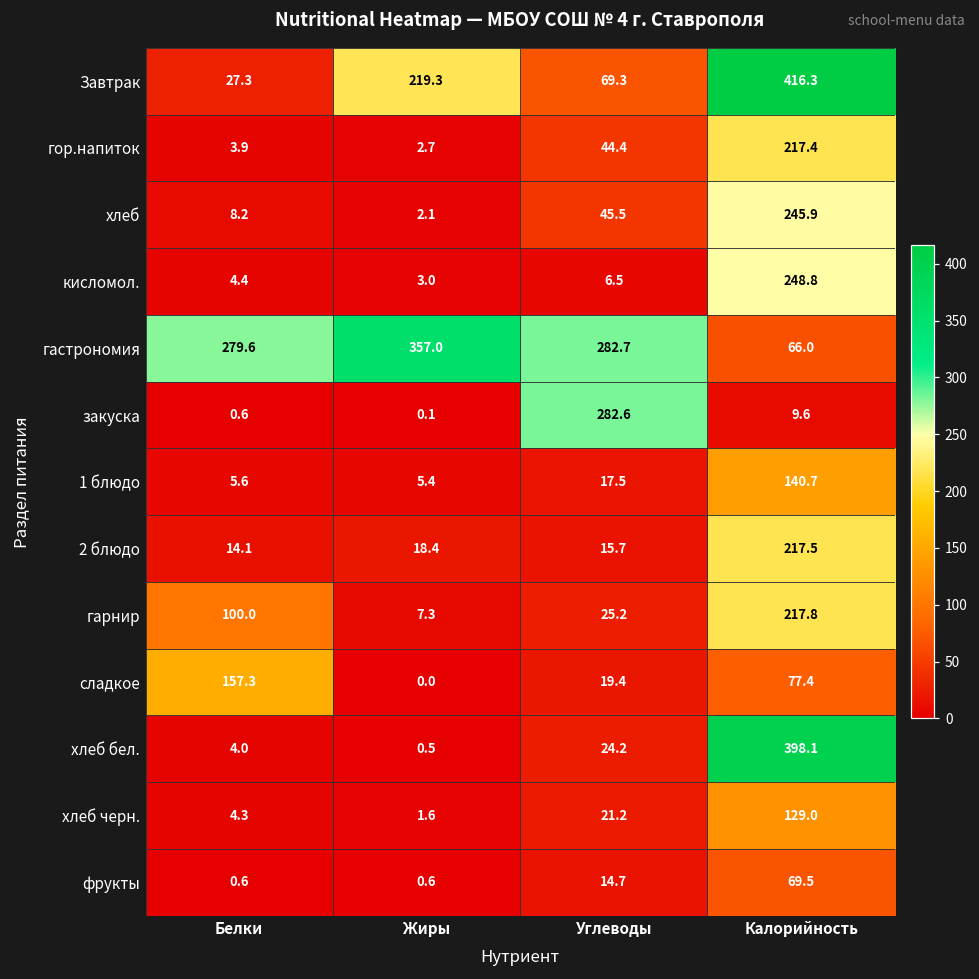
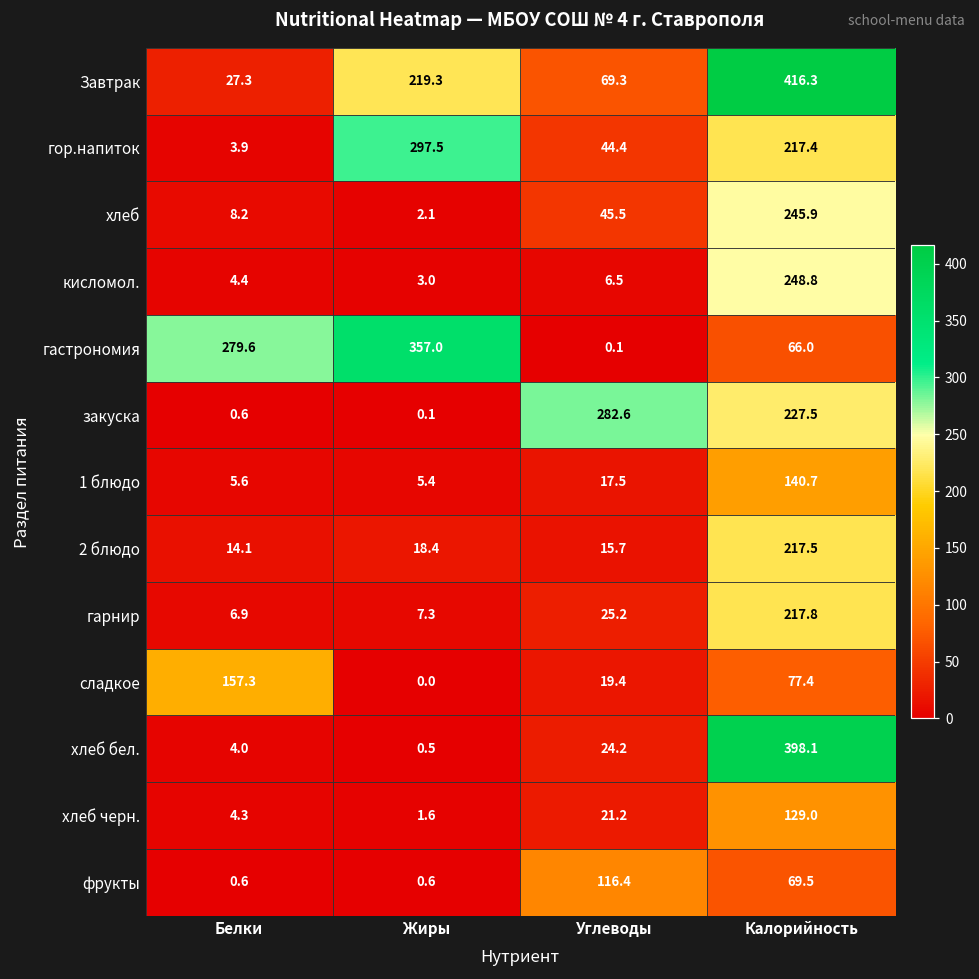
  {
    "Завтрак": {
      "Белки": 27.3,
      "Жиры": 219.3,
      "Углеводы": 69.3,
      "Калорийность": 416.3
    },
    "гор.напиток": {
      "Белки": 3.9,
-     "Жиры": 2.7,
+     "Жиры": 297.5,
      "Углеводы": 44.4,
      "Калорийность": 217.4
    },
    "хлеб": {
      "Белки": 8.2,
      "Жиры": 2.1,
      "Углеводы": 45.5,
      "Калорийность": 245.9
    },
    "кисломол.": {
      "Белки": 4.4,
      "Жиры": 3.0,
      "Углеводы": 6.5,
      "Калорийность": 248.8
    },
    "гастрономия": {
      "Белки": 279.6,
      "Жиры": 357.0,
-     "Углеводы": 282.7,
+     "Углеводы": 0.1,
      "Калорийность": 66.0
    },
    "закуска": {
      "Белки": 0.6,
      "Жиры": 0.1,
      "Углеводы": 282.6,
-     "Калорийность": 9.6
+     "Калорийность": 227.5
    },
    "1 блюдо": {
      "Белки": 5.6,
      "Жиры": 5.4,
      "Углеводы": 17.5,
      "Калорийность": 140.7
    },
    "2 блюдо": {
      "Белки": 14.1,
      "Жиры": 18.4,
      "Углеводы": 15.7,
      "Калорийность": 217.5
    },
    "гарнир": {
-     "Белки": 100.0,
+     "Белки": 6.9,
      "Жиры": 7.3,
      "Углеводы": 25.2,
      "Калорийность": 217.8
    },
    "сладкое": {
      "Белки": 157.3,
      "Жиры": 0.0,
      "Углеводы": 19.4,
      "Калорийность": 77.4
    },
    "хлеб бел.": {
      "Белки": 4.0,
      "Жиры": 0.5,
      "Углеводы": 24.2,
      "Калорийность": 398.1
    },
    "хлеб черн.": {
      "Белки": 4.3,
      "Жиры": 1.6,
      "Углеводы": 21.2,
      "Калорийность": 129.0
    },
    "фрукты": {
      "Белки": 0.6,
      "Жиры": 0.6,
-     "Углеводы": 14.7,
+     "Углеводы": 116.4,
      "Калорийность": 69.5
    }
  }
